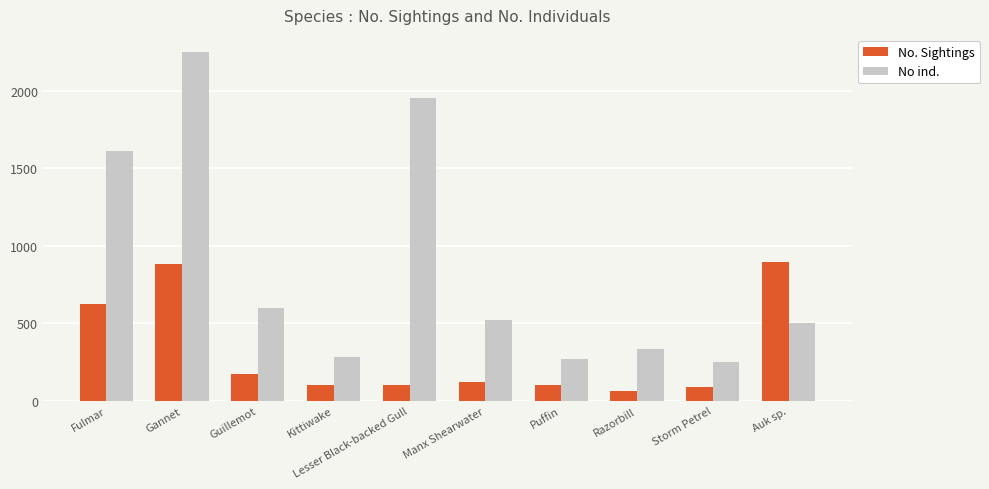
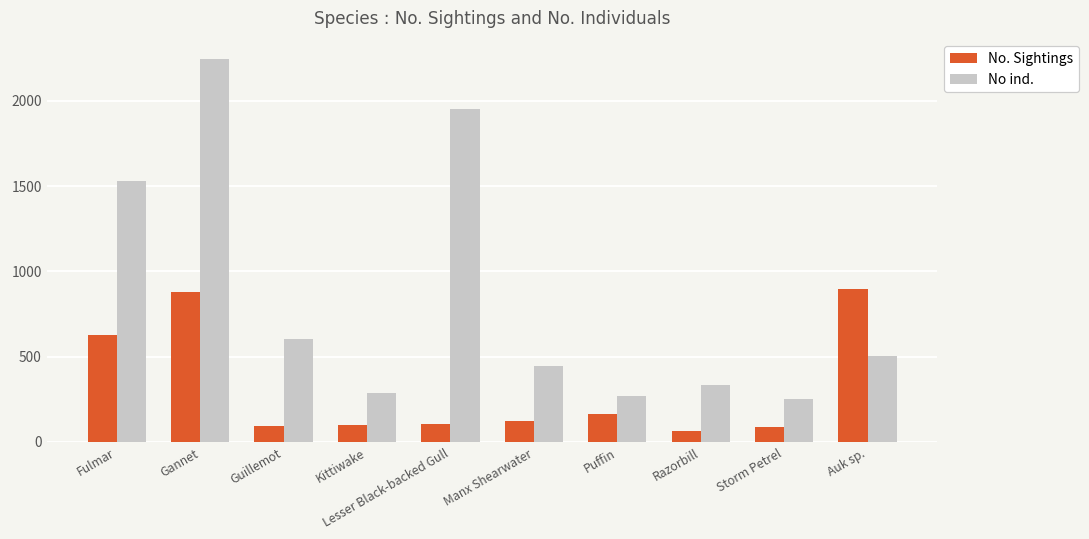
  {
    "No. Sightings": {
      "Fulmar": 630,
      "Gannet": 880,
-     "Guillemot": 170,
+     "Guillemot": 100,
      "Kittiwake": 100,
      "Lesser Black-backed Gull": 100,
      "Manx Shearwater": 120,
-     "Puffin": 110,
+     "Puffin": 160,
      "Razorbill": 60,
      "Storm Petrel": 90,
      "Auk sp.": 900
    },
    "No ind.": {
-     "Fulmar": 1610,
+     "Fulmar": 1530,
      "Gannet": 2250,
      "Guillemot": 600,
      "Kittiwake": 290,
      "Lesser Black-backed Gull": 1950,
-     "Manx Shearwater": 520,
+     "Manx Shearwater": 450,
      "Puffin": 270,
      "Razorbill": 340,
      "Storm Petrel": 250,
      "Auk sp.": 500
    }
  }
